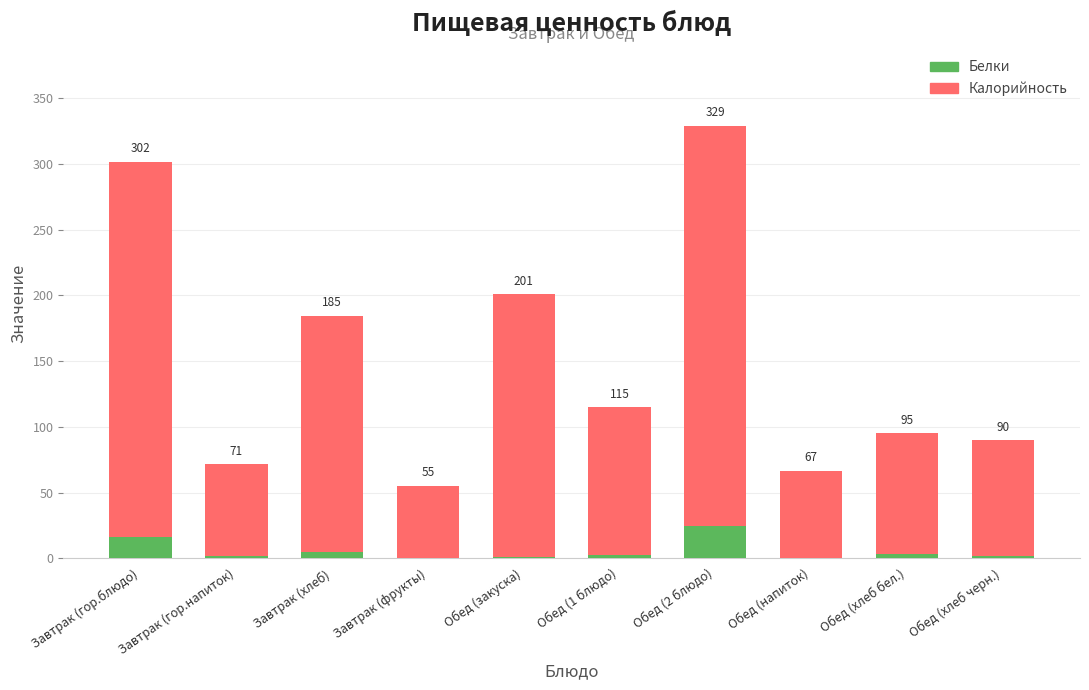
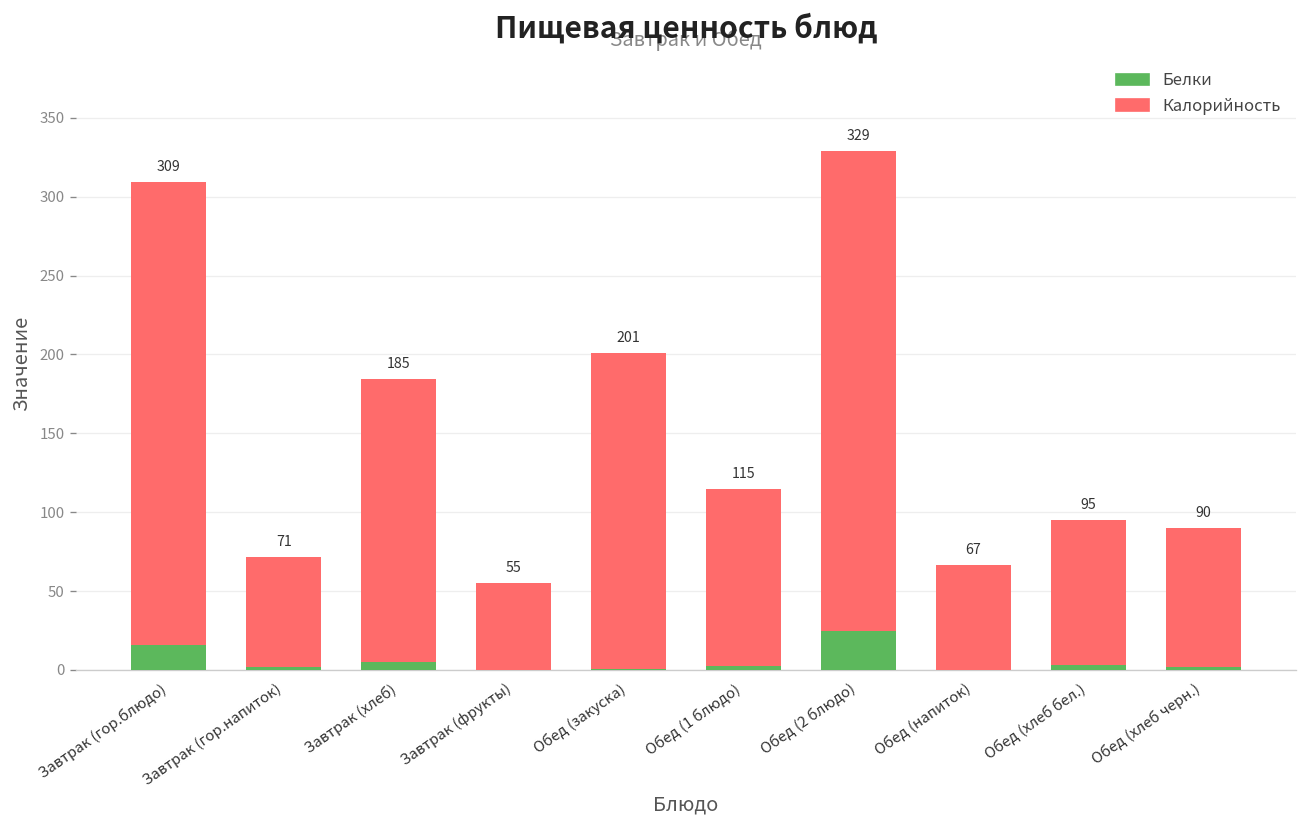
  {
    "Калорийность": {
-     "Завтрак (гор.блюдо)": 302,
+     "Завтрак (гор.блюдо)": 309,
      "Завтрак (гор.напиток)": 71,
      "Завтрак (хлеб)": 185,
      "Завтрак (фрукты)": 55,
      "Обед (закуска)": 201,
      "Обед (1 блюдо)": 115,
      "Обед (2 блюдо)": 329,
      "Обед (напиток)": 67,
      "Обед (хлеб бел.)": 95,
      "Обед (хлеб черн.)": 90
    },
    "Белки": {
      "Завтрак (фрукты)": 0
    }
  }
